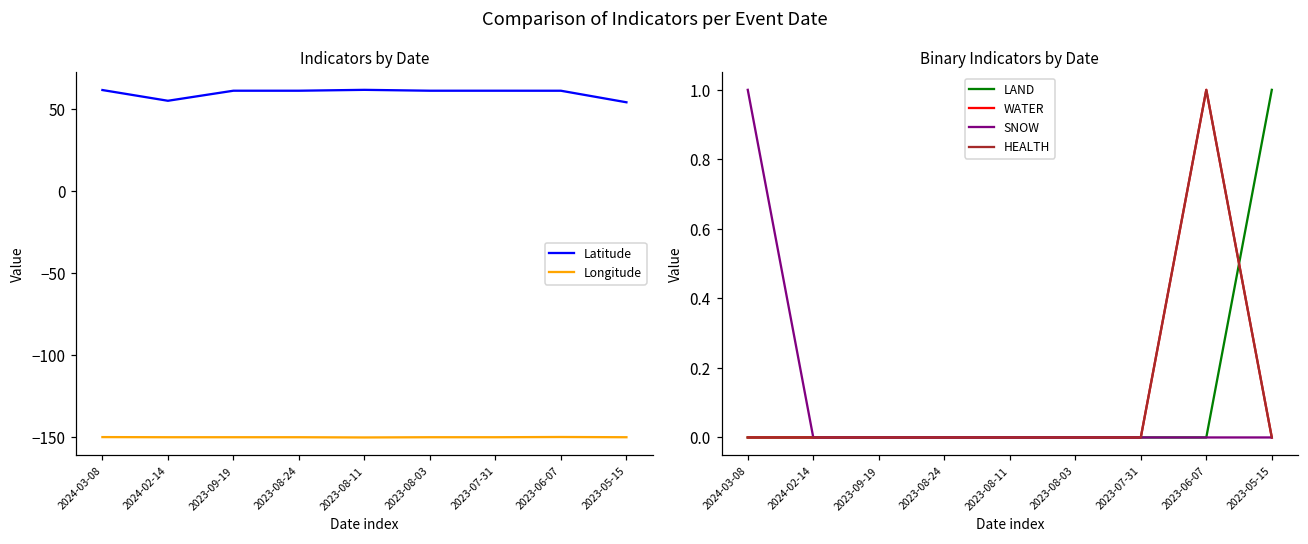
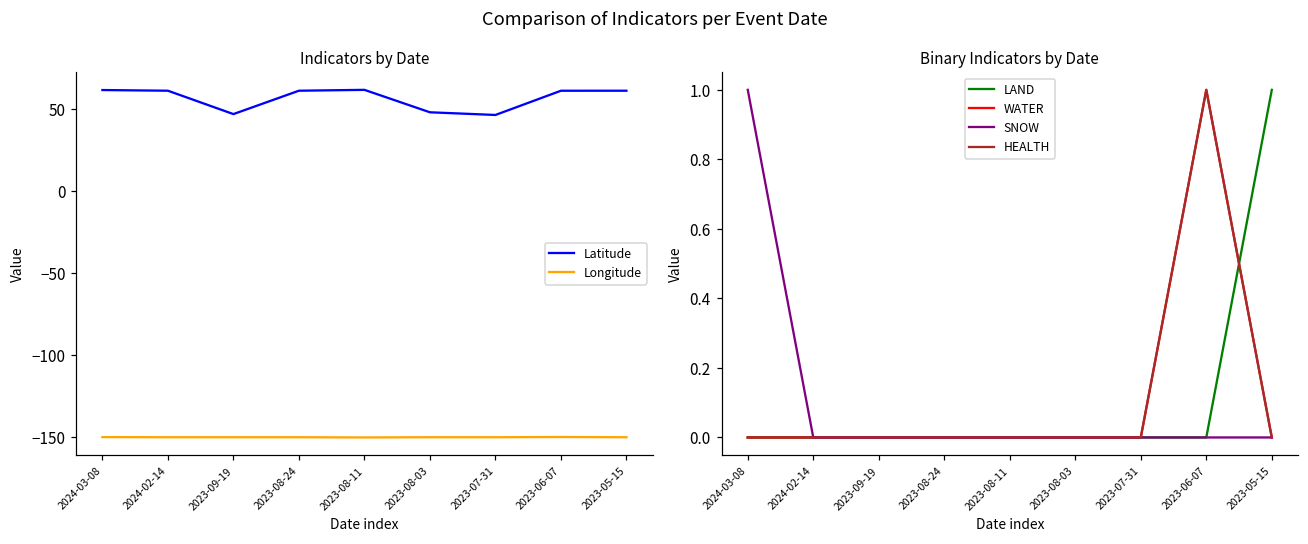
  {
    "Indicators by Date": {
      "Latitude": {
        "2024-03-08": 62,
-       "2024-02-14": 55,
-       "2023-09-19": 61,
+       "2024-02-14": 61,
+       "2023-09-19": 47,
        "2023-08-24": 61,
        "2023-08-11": 62,
-       "2023-08-03": 61,
-       "2023-07-31": 61,
+       "2023-08-03": 48,
+       "2023-07-31": 46,
        "2023-06-07": 61,
-       "2023-05-15": 54
+       "2023-05-15": 61
      },
      "Longitude": {
        "2024-03-08": -150,
        "2024-02-14": -150,
        "2023-09-19": -150,
        "2023-08-24": -150,
        "2023-08-11": -150,
        "2023-08-03": -150,
        "2023-07-31": -150,
        "2023-06-07": -150,
        "2023-05-15": -150
      }
    },
    "Binary Indicators by Date": {
      "LAND": {
        "2023-05-15": 1.00
      },
      "HEALTH": {
        "2023-06-07": 1.00
      },
      "SNOW": {
        "2024-03-08": 1.00
      }
    }
  }
